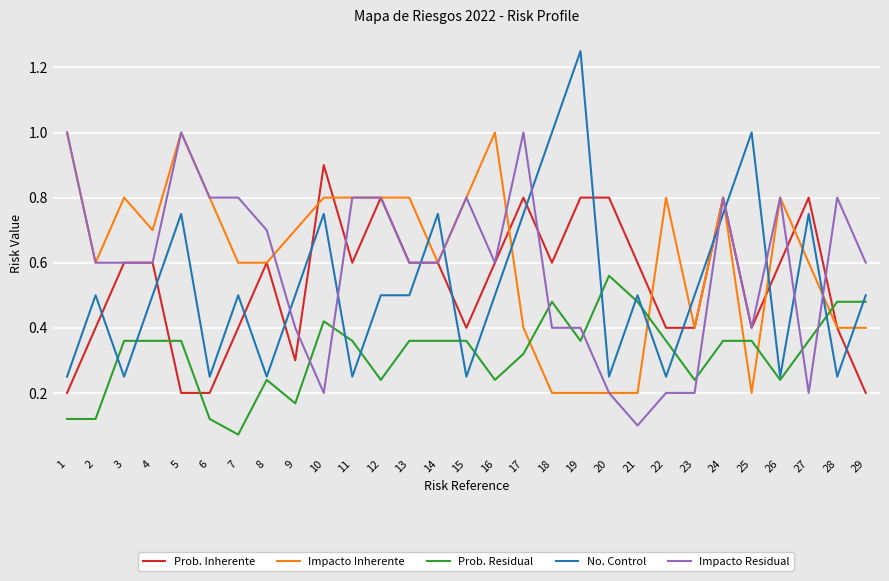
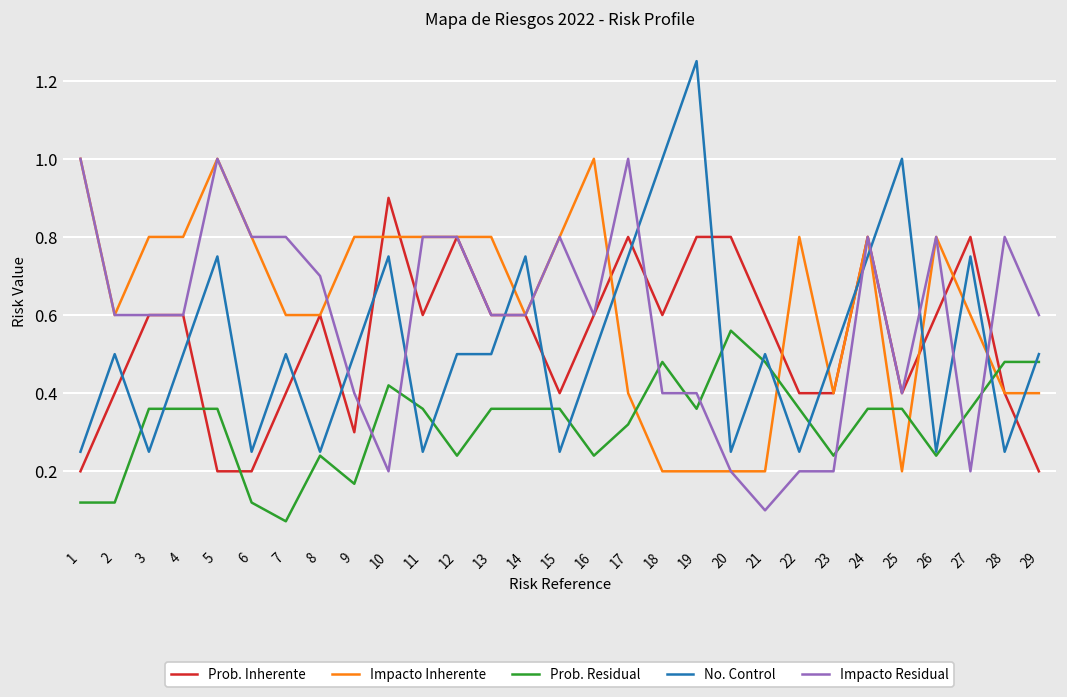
  {
    "Prob. Inherente": {
      "1": 0.2,
      "2": 0.4,
      "5": 0.2,
      "6": 0.2,
      "7": 0.4,
      "9": 0.3,
      "10": 0.9,
      "11": 0.6,
      "15": 0.4,
      "17": 0.8,
      "18": 0.6,
      "19": 0.8,
      "20": 0.8,
      "21": 0.6,
      "22": 0.4,
      "26": 0.6,
      "27": 0.8,
      "29": 0.2
    },
    "Impacto Inherente": {
      "3": 0.8,
-     "4": 0.7,
+     "4": 0.8,
      "7": 0.6,
-     "9": 0.7,
+     "9": 0.8,
      "10": 0.8,
      "13": 0.8,
      "16": 1.0,
      "17": 0.4,
      "18": 0.2,
      "19": 0.2,
      "21": 0.2,
      "22": 0.8,
      "25": 0.2,
      "27": 0.6,
      "29": 0.4
    },
    "Prob. Residual": {
      "1": 0.12,
      "2": 0.12,
      "3": 0.36,
      "4": 0.36,
      "5": 0.36,
      "6": 0.12,
      "7": 0.07,
      "8": 0.24,
      "9": 0.17,
      "10": 0.42,
      "11": 0.36,
      "12": 0.24,
      "13": 0.36,
      "14": 0.36,
      "15": 0.36,
      "16": 0.24,
      "17": 0.32,
      "18": 0.48,
      "19": 0.36,
      "20": 0.56,
      "21": 0.48,
      "22": 0.36,
      "23": 0.24,
      "24": 0.36,
      "25": 0.36,
      "26": 0.24,
      "27": 0.36,
      "28": 0.48,
      "29": 0.48
    },
    "No. Control": {
      "1": 0.25,
      "2": 0.5,
      "3": 0.25,
      "4": 0.5,
      "5": 0.75,
      "6": 0.25,
      "7": 0.5,
      "8": 0.25,
      "9": 0.5,
      "10": 0.75,
      "11": 0.25,
      "12": 0.5,
      "13": 0.5,
      "14": 0.75,
      "15": 0.25,
      "16": 0.5,
      "17": 0.75,
      "18": 1.0,
      "19": 1.25,
      "20": 0.25,
      "21": 0.5,
      "22": 0.25,
      "23": 0.5,
      "24": 0.75,
      "25": 1.0,
      "26": 0.25,
      "27": 0.75,
      "28": 0.25,
      "29": 0.5
    },
    "Impacto Residual": {
      "7": 0.8,
      "8": 0.7,
      "9": 0.4,
      "10": 0.2,
      "17": 1.0,
      "18": 0.4,
      "19": 0.4,
      "21": 0.1,
      "22": 0.2,
      "23": 0.2,
      "27": 0.2,
      "28": 0.8,
      "29": 0.6
    }
  }
